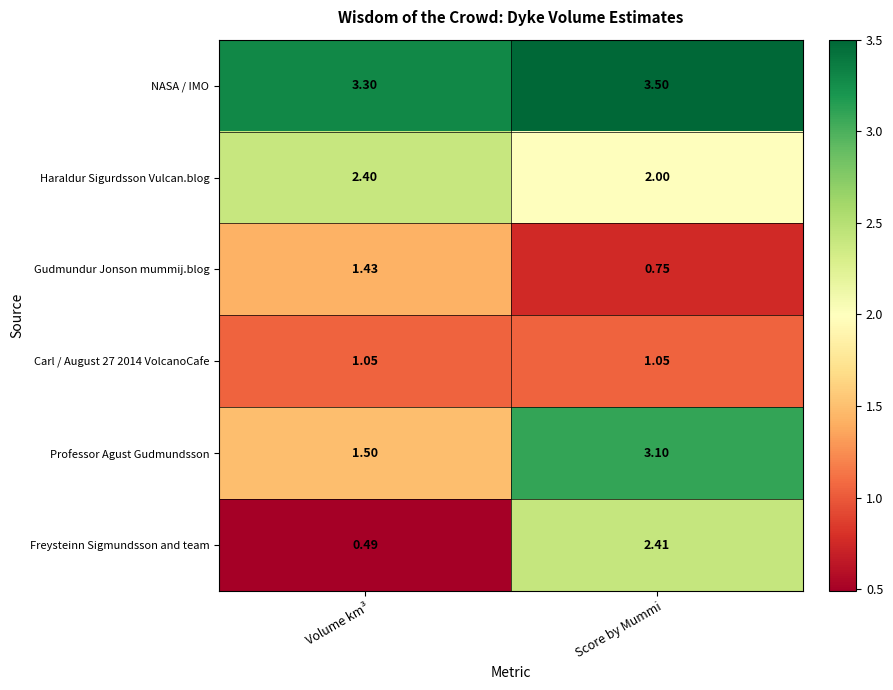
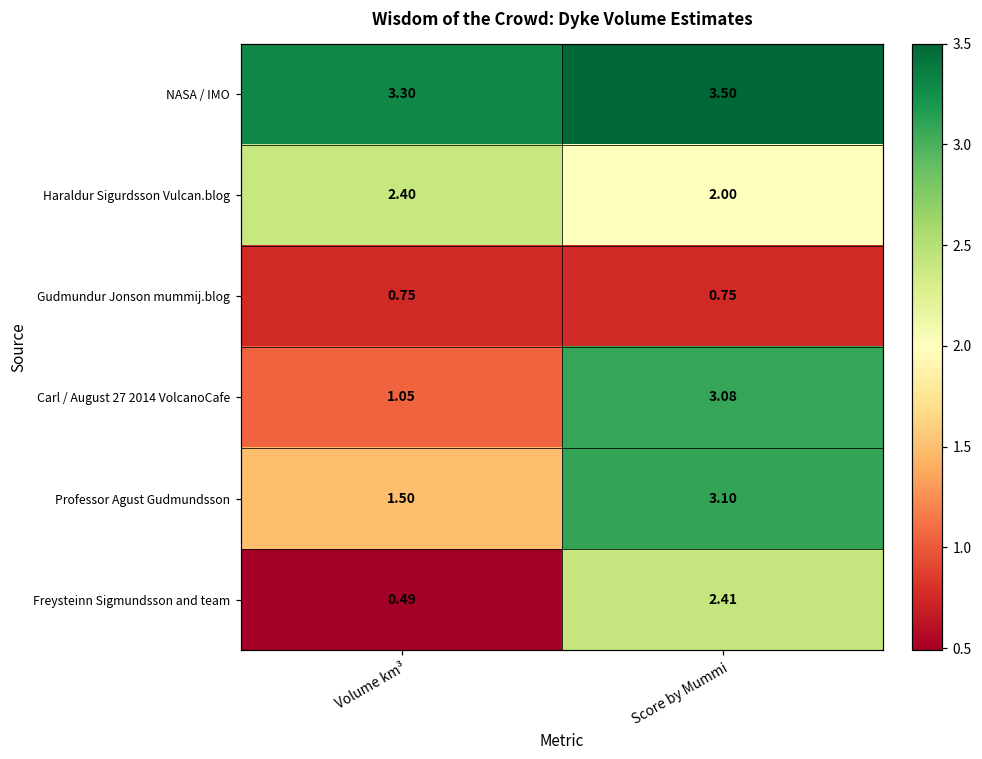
  {
    "NASA / IMO": {
      "Volume km³": 3.30,
      "Score by Mummi": 3.50
    },
    "Haraldur Sigurdsson Vulcan.blog": {
      "Volume km³": 2.40,
      "Score by Mummi": 2.00
    },
    "Gudmundur Jonson mummij.blog": {
-     "Volume km³": 1.43,
+     "Volume km³": 0.75,
      "Score by Mummi": 0.75
    },
    "Carl / August 27 2014 VolcanoCafe": {
      "Volume km³": 1.05,
-     "Score by Mummi": 1.05
+     "Score by Mummi": 3.08
    },
    "Professor Agust Gudmundsson": {
      "Volume km³": 1.50,
      "Score by Mummi": 3.10
    },
    "Freysteinn Sigmundsson and team": {
      "Volume km³": 0.49,
      "Score by Mummi": 2.41
    }
  }
